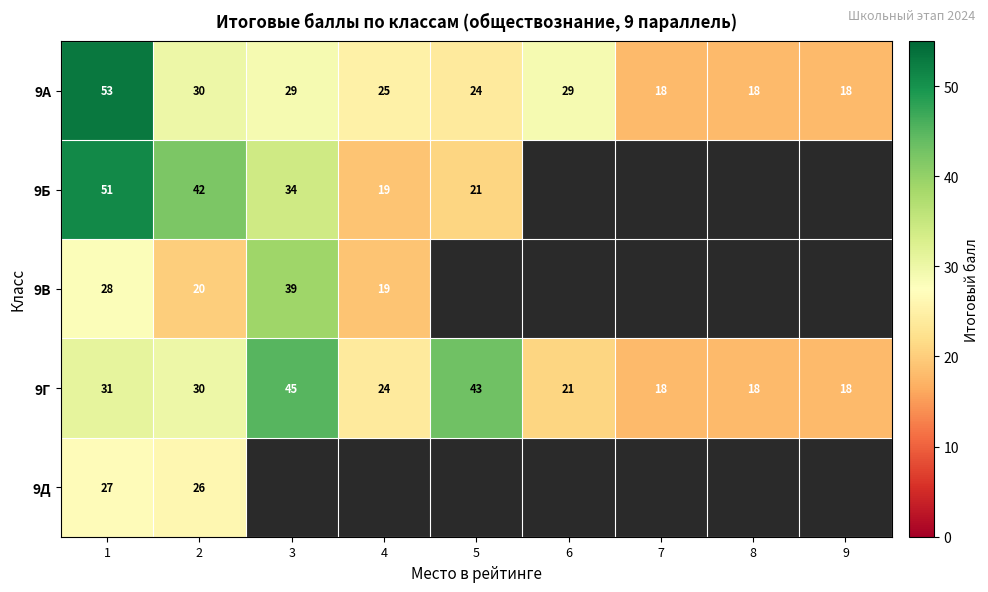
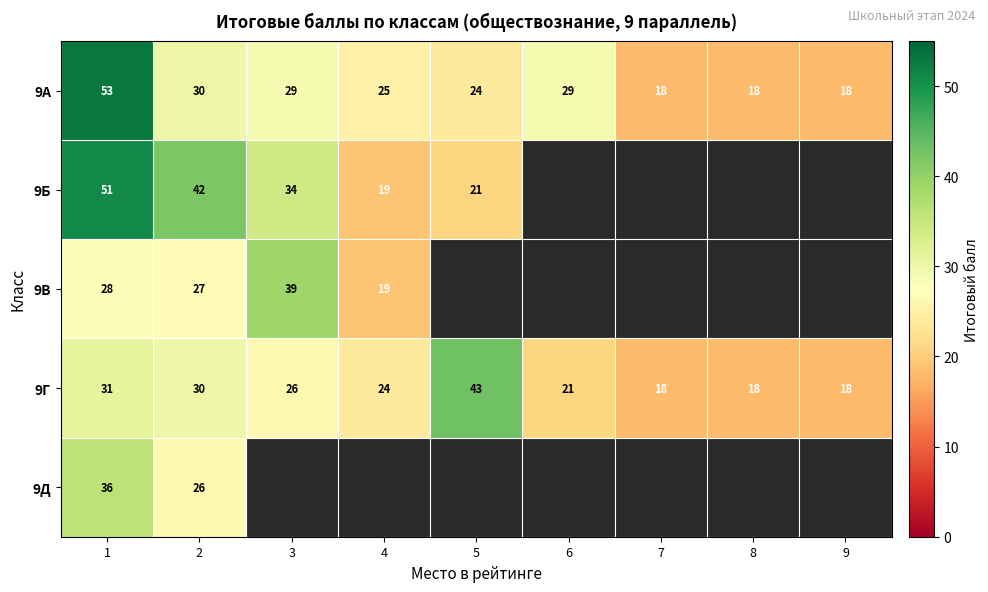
  {
    "9А": {
      "1": 53,
      "2": 30,
      "3": 29,
      "4": 25,
      "5": 24,
      "6": 29,
      "7": 18,
      "8": 18,
      "9": 18
    },
    "9Б": {
      "1": 51,
      "2": 42,
      "3": 34,
      "4": 19,
      "5": 21
    },
    "9В": {
      "1": 28,
-     "2": 20,
+     "2": 27,
      "3": 39,
      "4": 19
    },
    "9Г": {
      "1": 31,
      "2": 30,
-     "3": 45,
+     "3": 26,
      "4": 24,
      "5": 43,
      "6": 21,
      "7": 18,
      "8": 18,
      "9": 18
    },
    "9Д": {
-     "1": 27,
+     "1": 36,
      "2": 26
    }
  }
